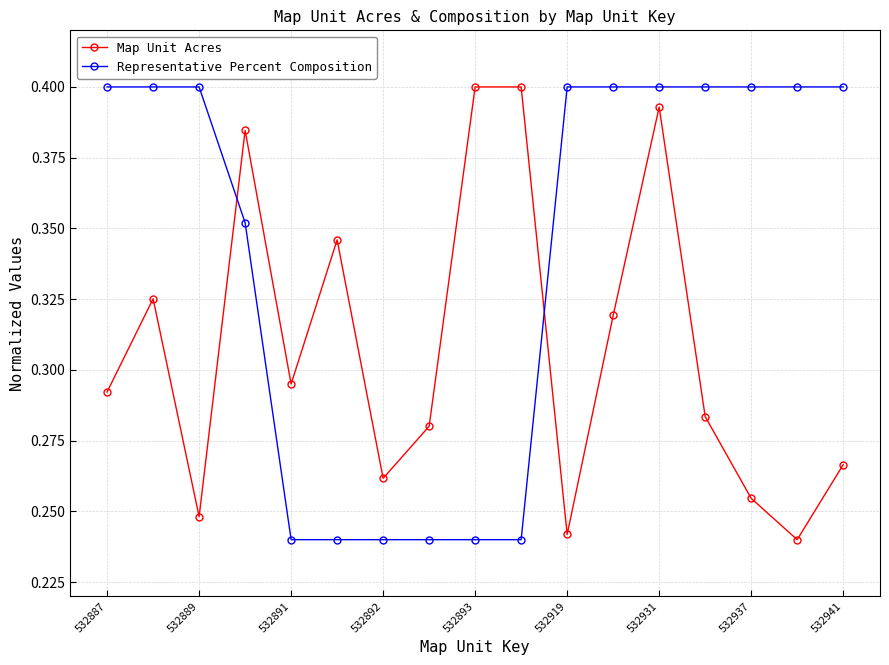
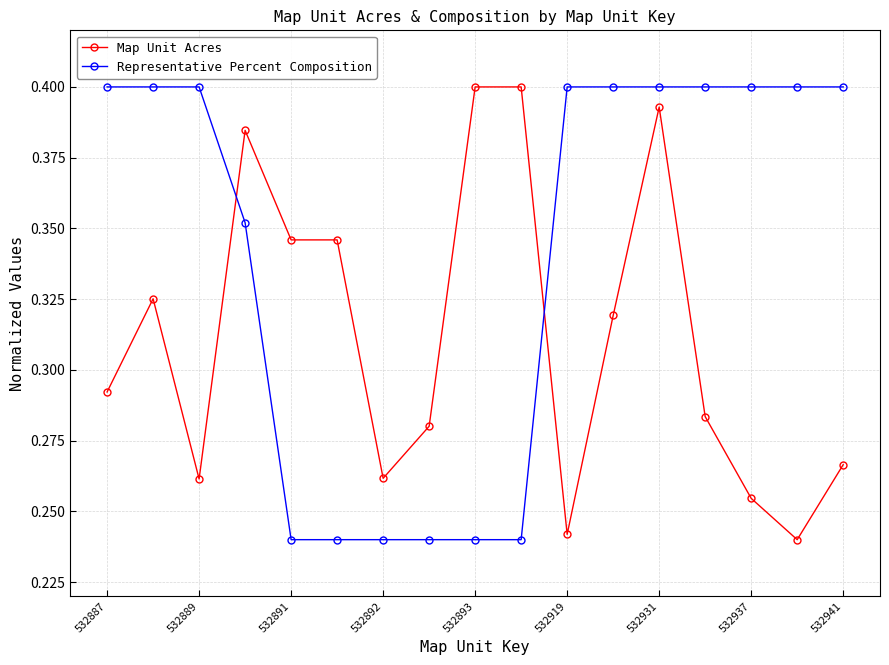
  {
    "Map Unit Acres": {
      "532887": 0.292,
-     "532889": 0.248,
-     "532891": 0.295,
+     "532889": 0.261,
+     "532891": 0.346,
      "532892": 0.262,
      "532893": 0.400,
      "532919": 0.242,
      "532931": 0.393,
      "532937": 0.255,
      "532941": 0.267
    },
    "Representative Percent Composition": {
      "532887": 0.400,
      "532889": 0.400,
      "532891": 0.240,
      "532892": 0.240,
      "532893": 0.240,
      "532919": 0.400,
      "532931": 0.400,
      "532937": 0.400,
      "532941": 0.400
    }
  }
